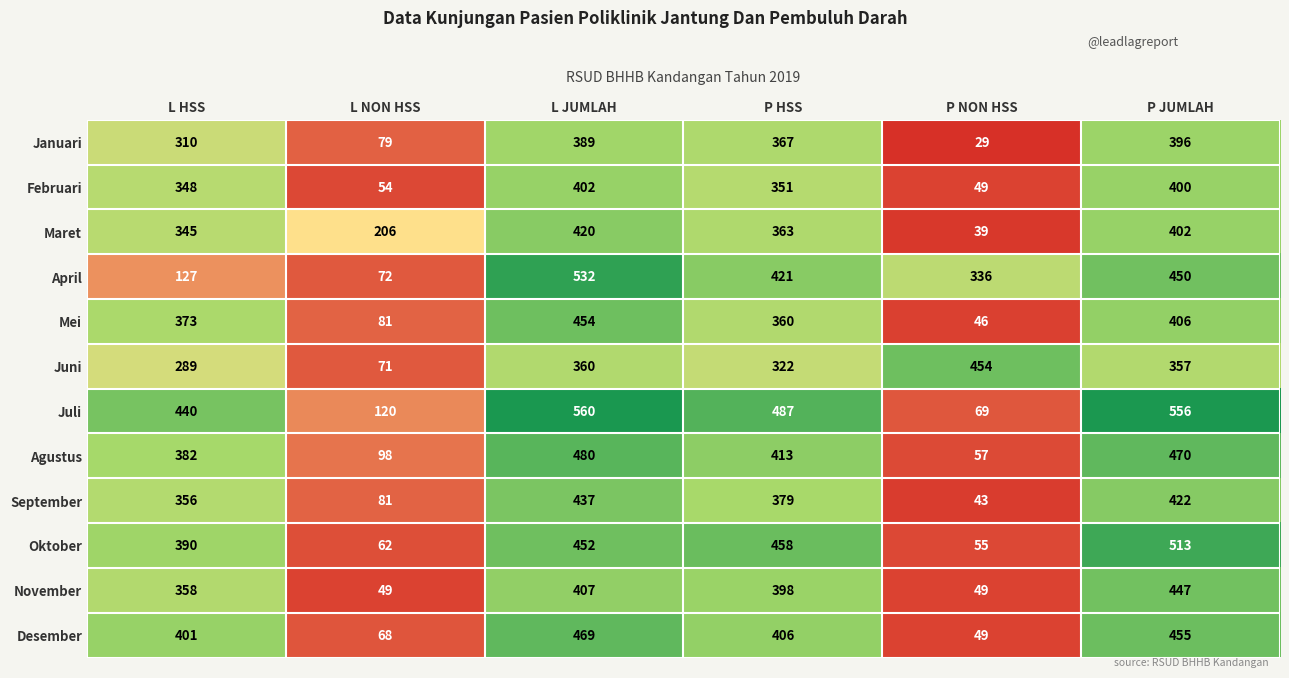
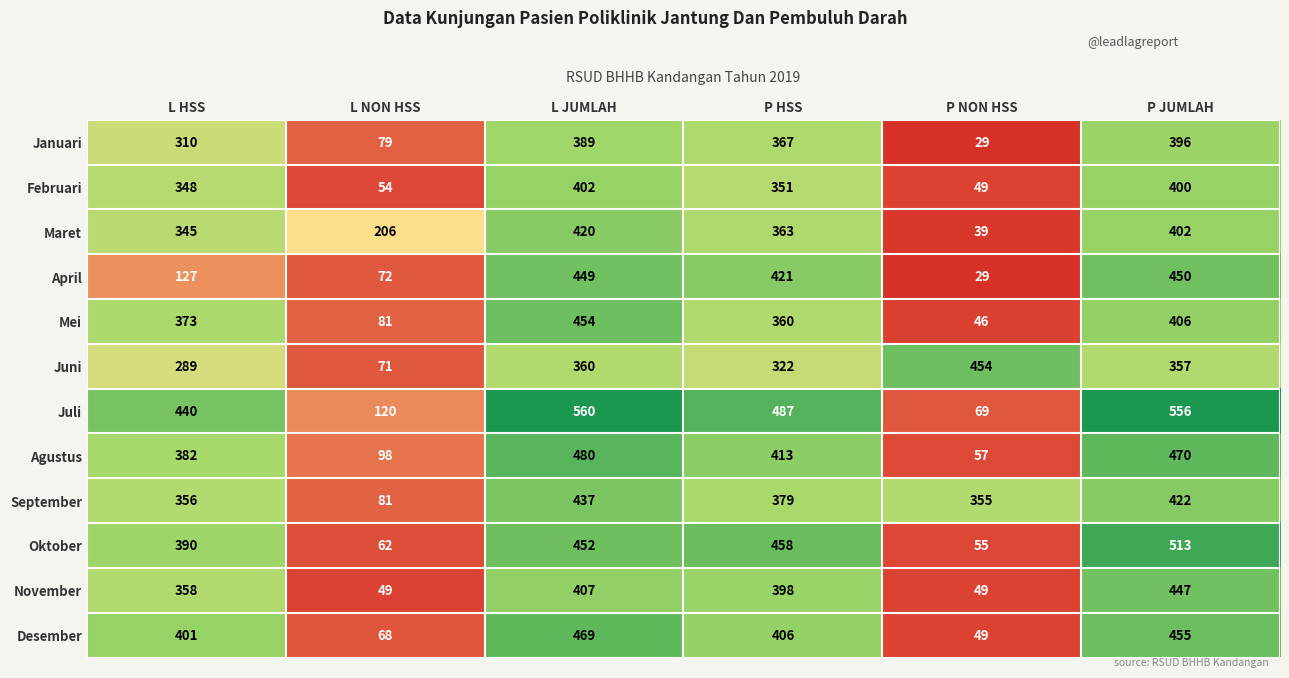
  {
    "Januari": {
      "L HSS": 310,
      "L NON HSS": 79,
      "L JUMLAH": 389,
      "P HSS": 367,
      "P NON HSS": 29,
      "P JUMLAH": 396
    },
    "Februari": {
      "L HSS": 348,
      "L NON HSS": 54,
      "L JUMLAH": 402,
      "P HSS": 351,
      "P NON HSS": 49,
      "P JUMLAH": 400
    },
    "Maret": {
      "L HSS": 345,
      "L NON HSS": 206,
      "L JUMLAH": 420,
      "P HSS": 363,
      "P NON HSS": 39,
      "P JUMLAH": 402
    },
    "April": {
      "L HSS": 127,
      "L NON HSS": 72,
-     "L JUMLAH": 532,
+     "L JUMLAH": 449,
      "P HSS": 421,
-     "P NON HSS": 336,
+     "P NON HSS": 29,
      "P JUMLAH": 450
    },
    "Mei": {
      "L HSS": 373,
      "L NON HSS": 81,
      "L JUMLAH": 454,
      "P HSS": 360,
      "P NON HSS": 46,
      "P JUMLAH": 406
    },
    "Juni": {
      "L HSS": 289,
      "L NON HSS": 71,
      "L JUMLAH": 360,
      "P HSS": 322,
      "P NON HSS": 454,
      "P JUMLAH": 357
    },
    "Juli": {
      "L HSS": 440,
      "L NON HSS": 120,
      "L JUMLAH": 560,
      "P HSS": 487,
      "P NON HSS": 69,
      "P JUMLAH": 556
    },
    "Agustus": {
      "L HSS": 382,
      "L NON HSS": 98,
      "L JUMLAH": 480,
      "P HSS": 413,
      "P NON HSS": 57,
      "P JUMLAH": 470
    },
    "September": {
      "L HSS": 356,
      "L NON HSS": 81,
      "L JUMLAH": 437,
      "P HSS": 379,
-     "P NON HSS": 43,
+     "P NON HSS": 355,
      "P JUMLAH": 422
    },
    "Oktober": {
      "L HSS": 390,
      "L NON HSS": 62,
      "L JUMLAH": 452,
      "P HSS": 458,
      "P NON HSS": 55,
      "P JUMLAH": 513
    },
    "November": {
      "L HSS": 358,
      "L NON HSS": 49,
      "L JUMLAH": 407,
      "P HSS": 398,
      "P NON HSS": 49,
      "P JUMLAH": 447
    },
    "Desember": {
      "L HSS": 401,
      "L NON HSS": 68,
      "L JUMLAH": 469,
      "P HSS": 406,
      "P NON HSS": 49,
      "P JUMLAH": 455
    }
  }
